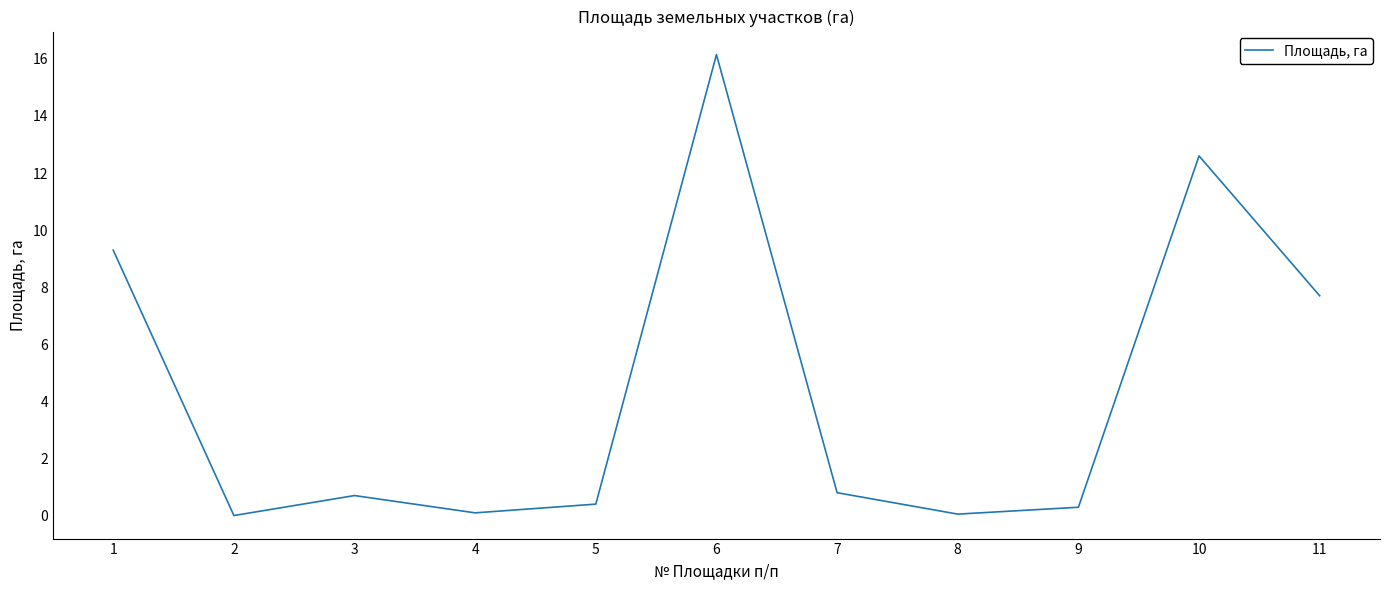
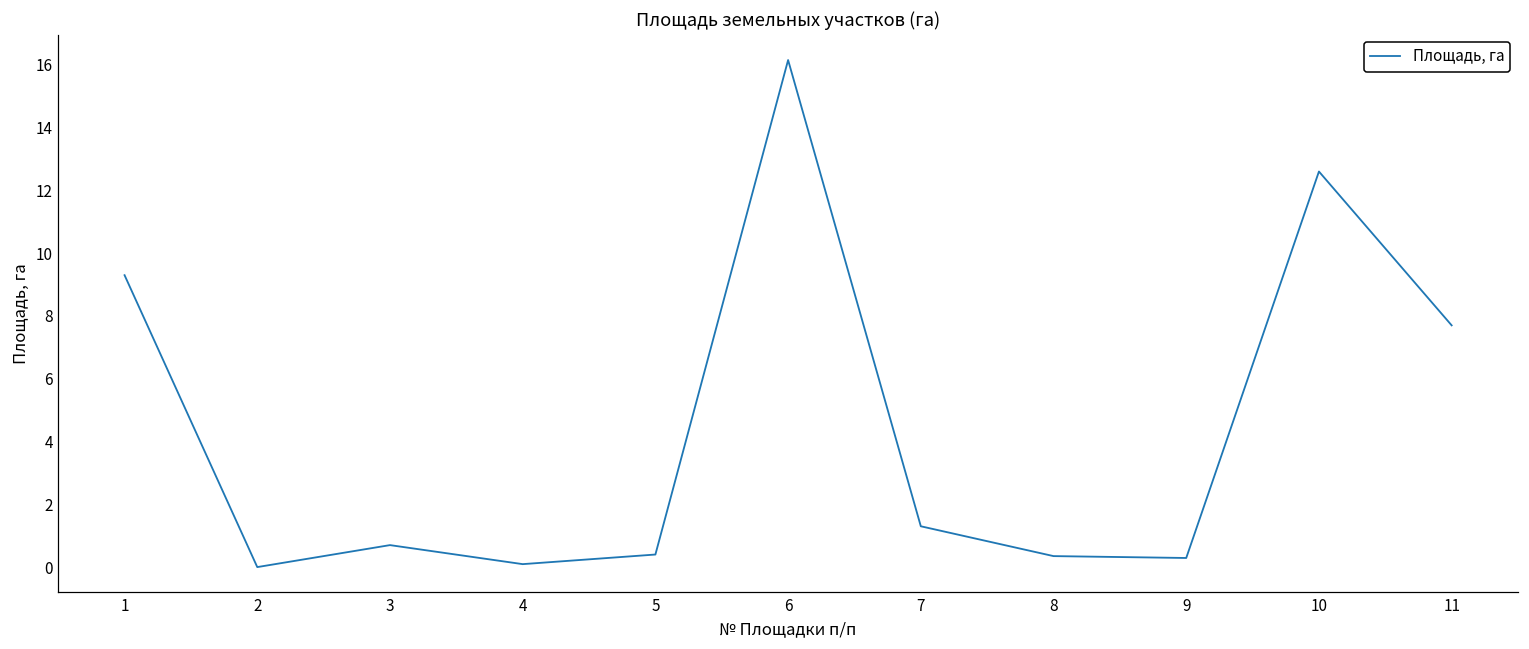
  {
    "1": 9.3,
    "2": 0.0,
    "3": 0.7,
    "4": 0.1,
    "5": 0.4,
    "6": 16.2,
-   "7": 0.8,
-   "8": 0.1,
+   "7": 1.3,
+   "8": 0.4,
    "9": 0.3,
    "10": 12.6,
    "11": 7.7
  }
